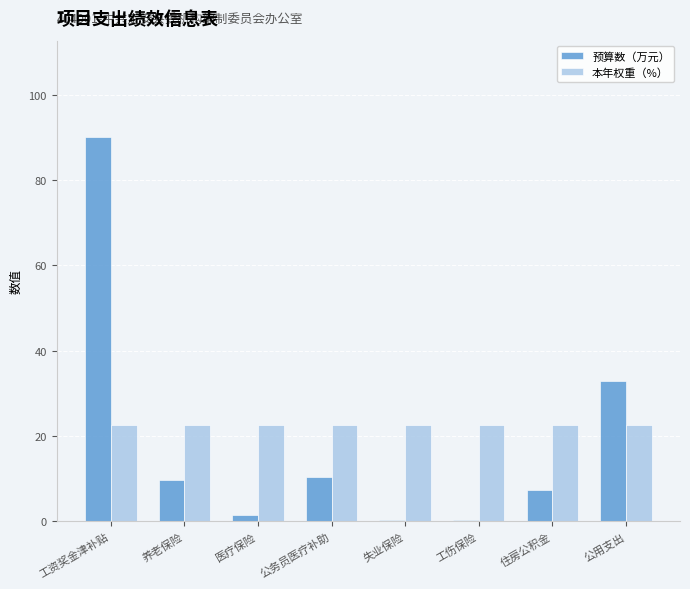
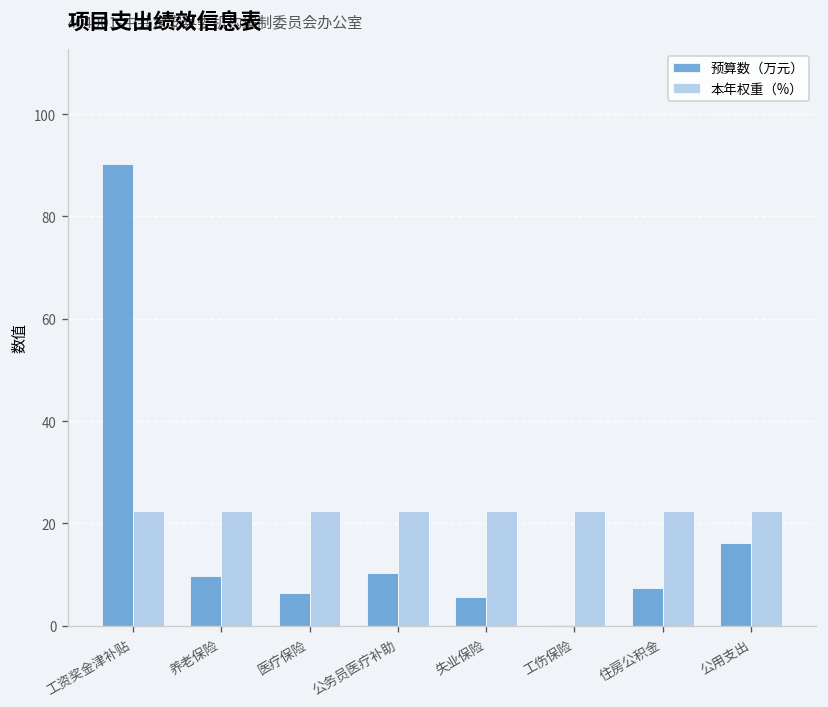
  {
    "预算数（万元）": {
      "工资奖金津补贴": 90,
      "养老保险": 10,
-     "医疗保险": 1,
+     "医疗保险": 6,
      "公务员医疗补助": 10,
-     "失业保险": 0,
+     "失业保险": 6,
      "住房公积金": 7,
-     "公用支出": 33
+     "公用支出": 16
    },
    "本年权重（%）": {
      "工资奖金津补贴": 23,
      "养老保险": 23,
      "医疗保险": 23,
      "公务员医疗补助": 23,
      "失业保险": 23,
      "工伤保险": 23,
      "住房公积金": 23,
      "公用支出": 23
    }
  }
